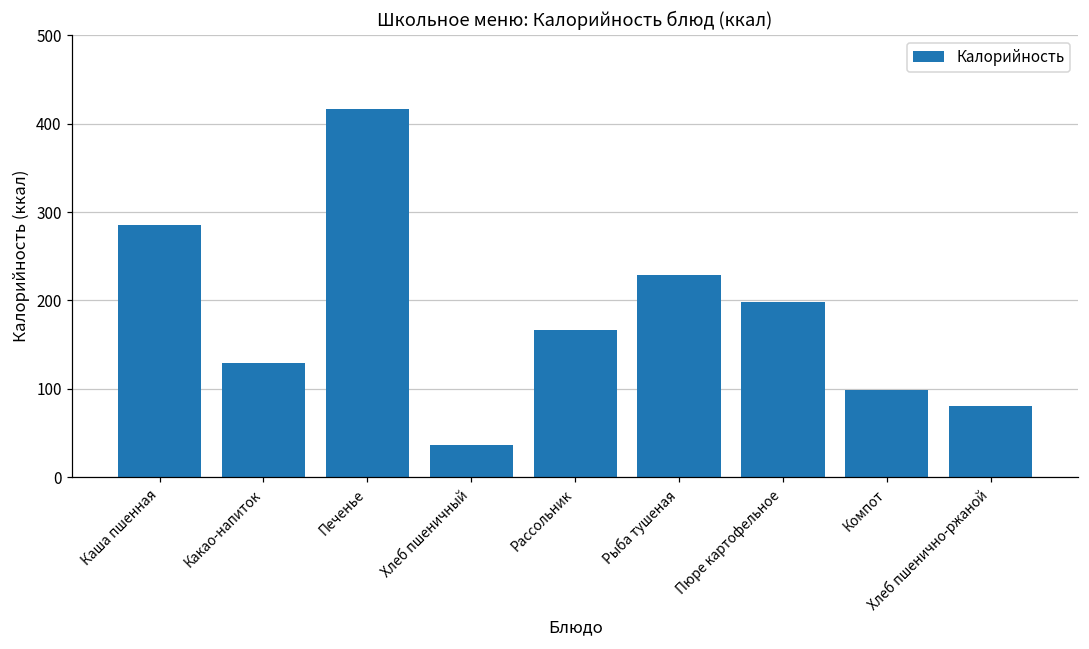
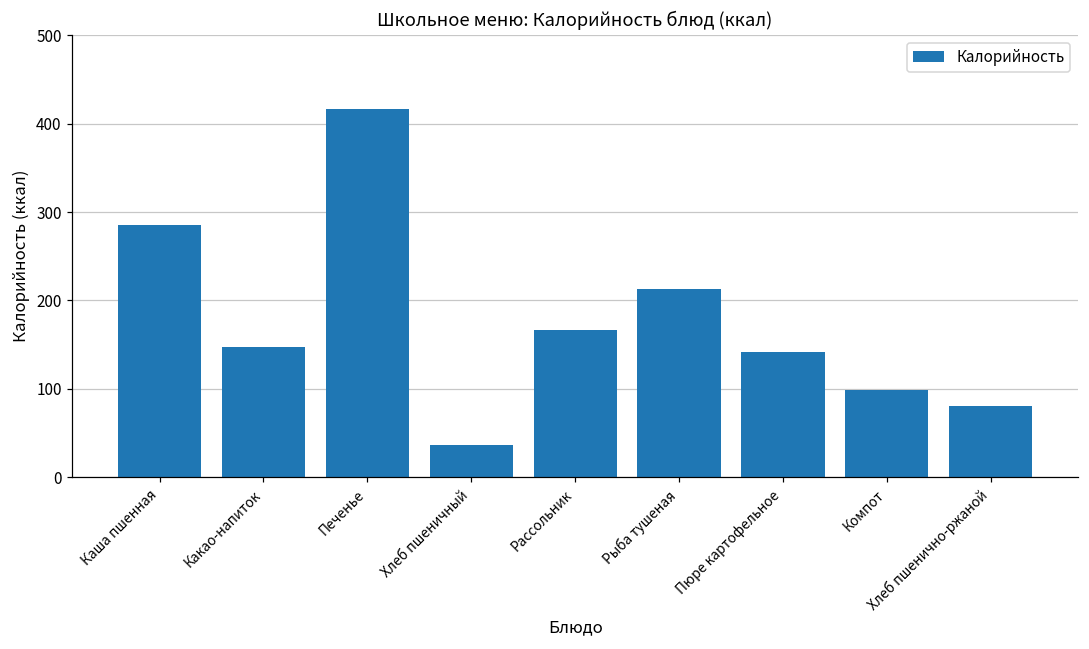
  {
    "Каша пшенная": 290,
-   "Какао-напиток": 130,
+   "Какао-напиток": 150,
    "Печенье": 420,
    "Хлеб пшеничный": 40,
    "Рассольник": 170,
-   "Рыба тушеная": 230,
-   "Пюре картофельное": 200,
+   "Рыба тушеная": 210,
+   "Пюре картофельное": 140,
    "Компот": 100,
    "Хлеб пшенично-ржаной": 80
  }
